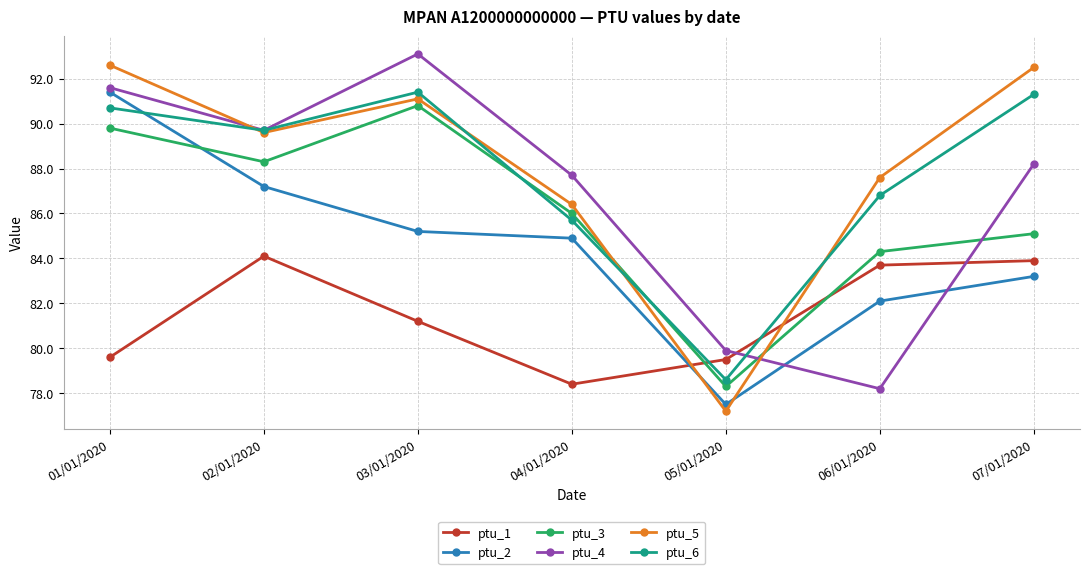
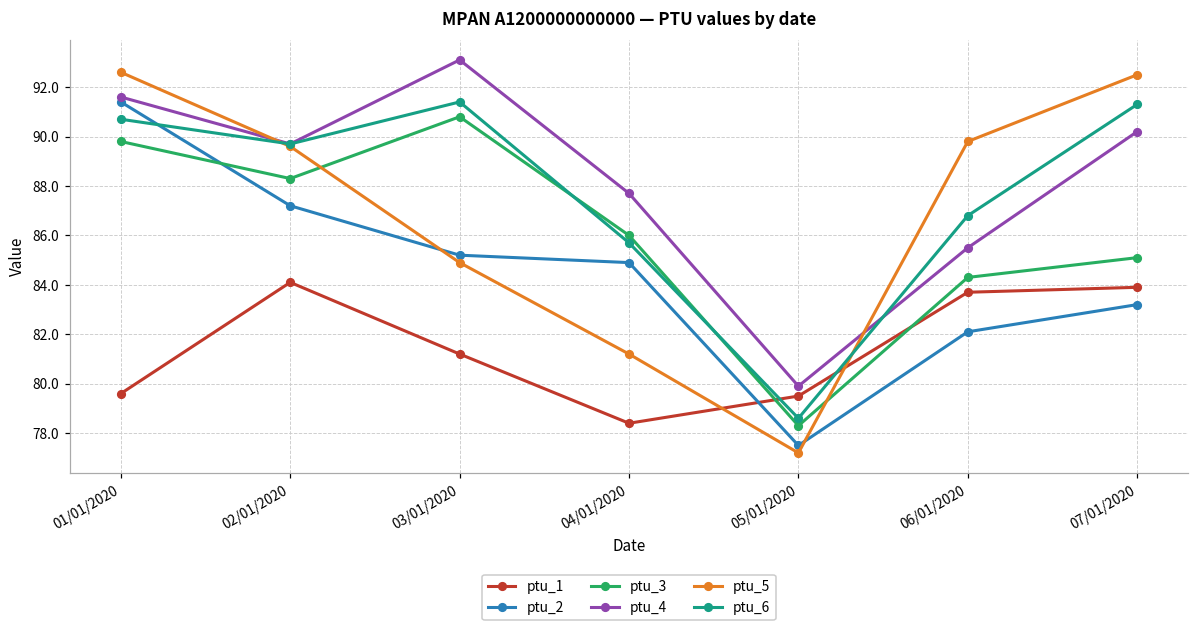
  {
    "ptu_1": {
      "01/01/2020": 79.6,
      "02/01/2020": 84.1,
      "03/01/2020": 81.2,
      "04/01/2020": 78.4,
      "05/01/2020": 79.5,
      "06/01/2020": 83.7,
      "07/01/2020": 83.9
    },
    "ptu_2": {
      "01/01/2020": 91.4,
      "02/01/2020": 87.2,
      "03/01/2020": 85.2,
      "04/01/2020": 84.9,
      "05/01/2020": 77.5,
      "06/01/2020": 82.1,
      "07/01/2020": 83.2
    },
    "ptu_4": {
      "01/01/2020": 91.6,
      "03/01/2020": 93.1,
      "04/01/2020": 87.7,
      "05/01/2020": 79.9,
-     "06/01/2020": 78.2,
-     "07/01/2020": 88.2
+     "06/01/2020": 85.5,
+     "07/01/2020": 90.2
    },
    "ptu_5": {
      "01/01/2020": 92.6,
-     "03/01/2020": 91.1,
-     "04/01/2020": 86.4,
+     "03/01/2020": 84.9,
+     "04/01/2020": 81.2,
      "05/01/2020": 77.2,
-     "06/01/2020": 87.6,
+     "06/01/2020": 89.8,
      "07/01/2020": 92.5
    }
  }
